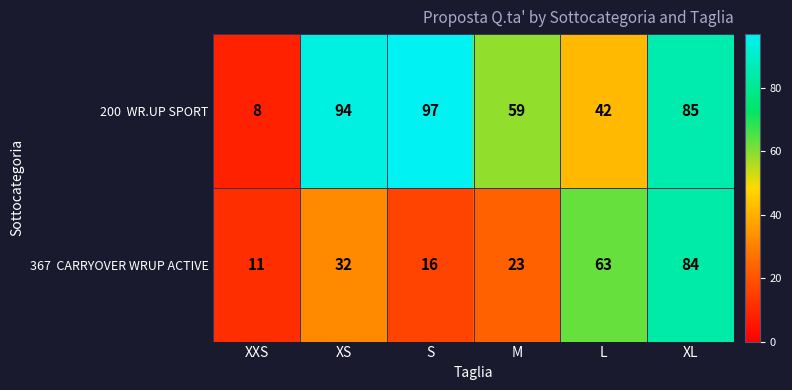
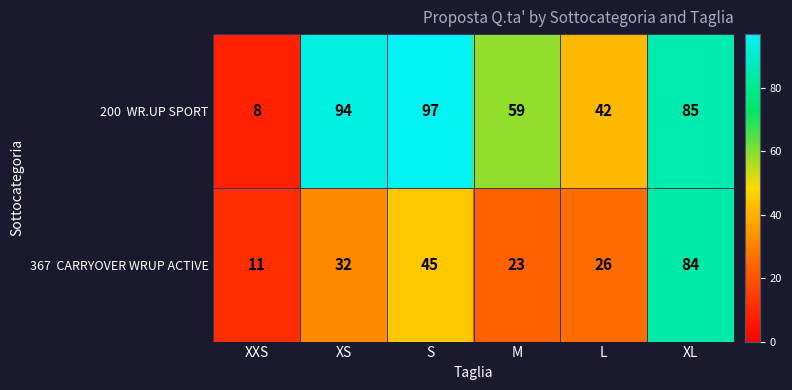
  {
    "200 WR.UP SPORT": {
      "XXS": 8,
      "XS": 94,
      "S": 97,
      "M": 59,
      "L": 42,
      "XL": 85
    },
    "367 CARRYOVER WRUP ACTIVE": {
      "XXS": 11,
      "XS": 32,
-     "S": 16,
+     "S": 45,
      "M": 23,
-     "L": 63,
+     "L": 26,
      "XL": 84
    }
  }
